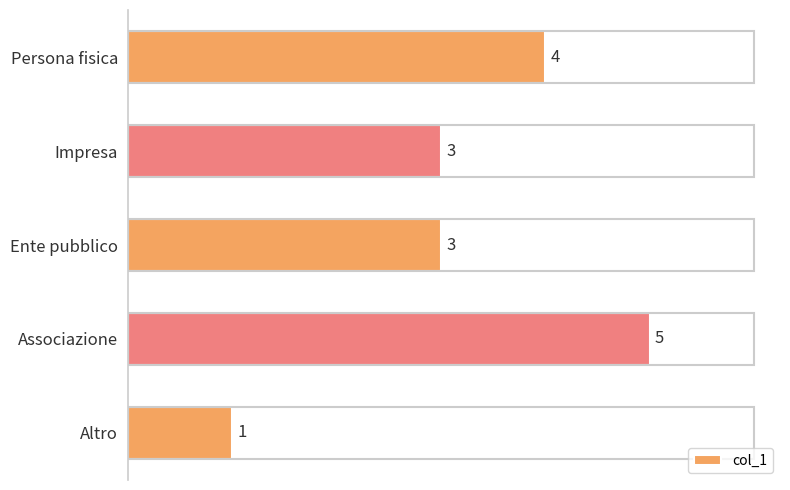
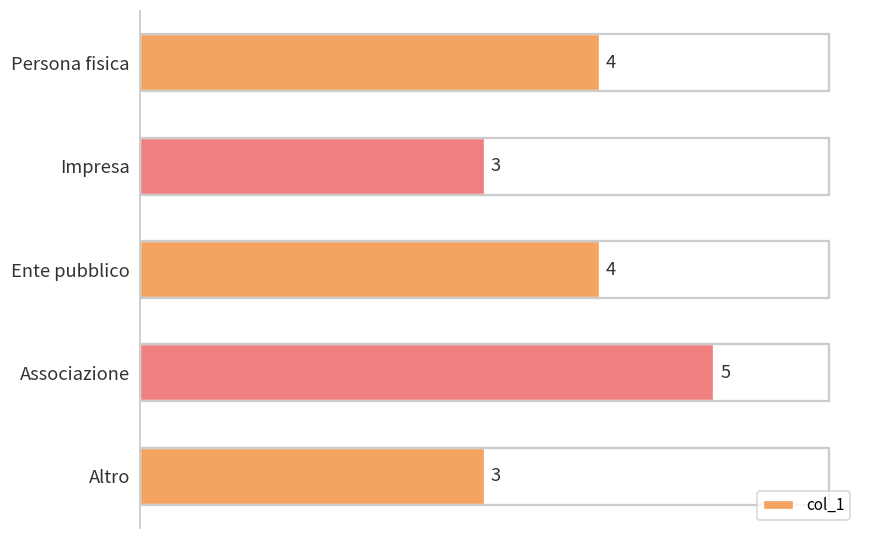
  {
    "Persona fisica": 4,
    "Impresa": 3,
-   "Ente pubblico": 3,
+   "Ente pubblico": 4,
    "Associazione": 5,
-   "Altro": 1
+   "Altro": 3
  }
